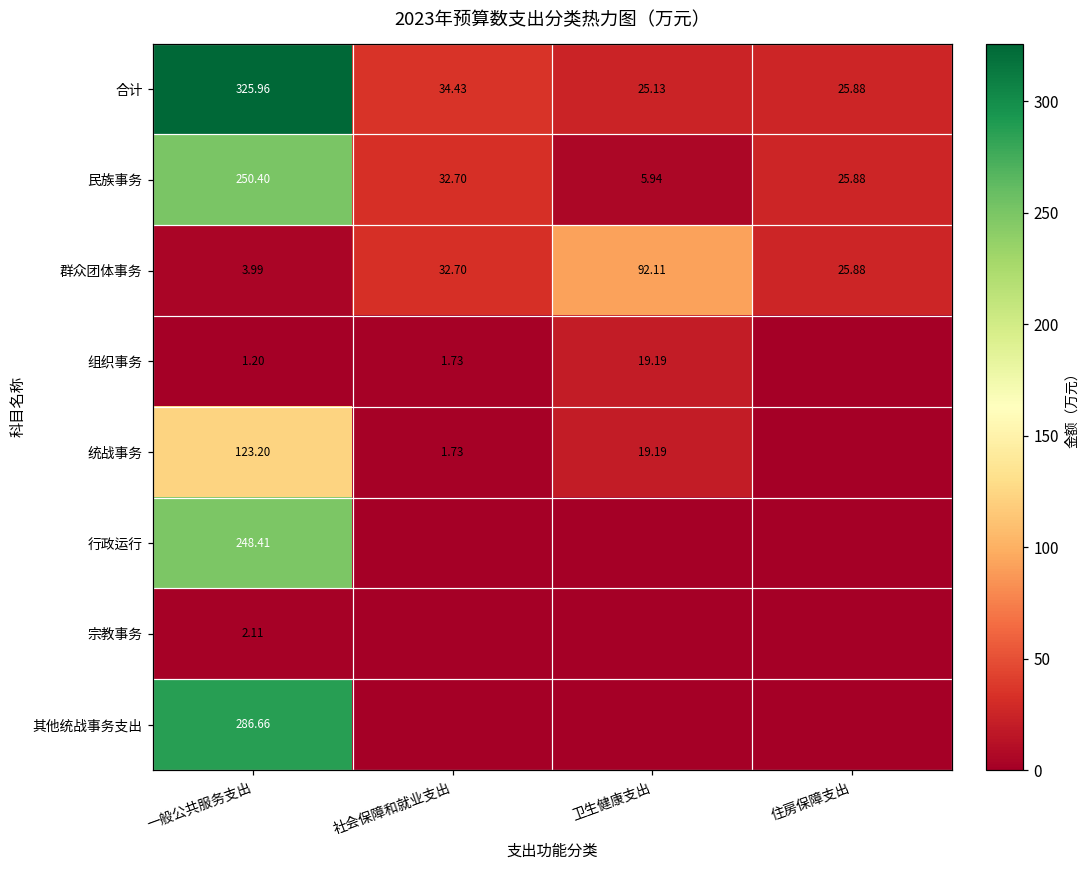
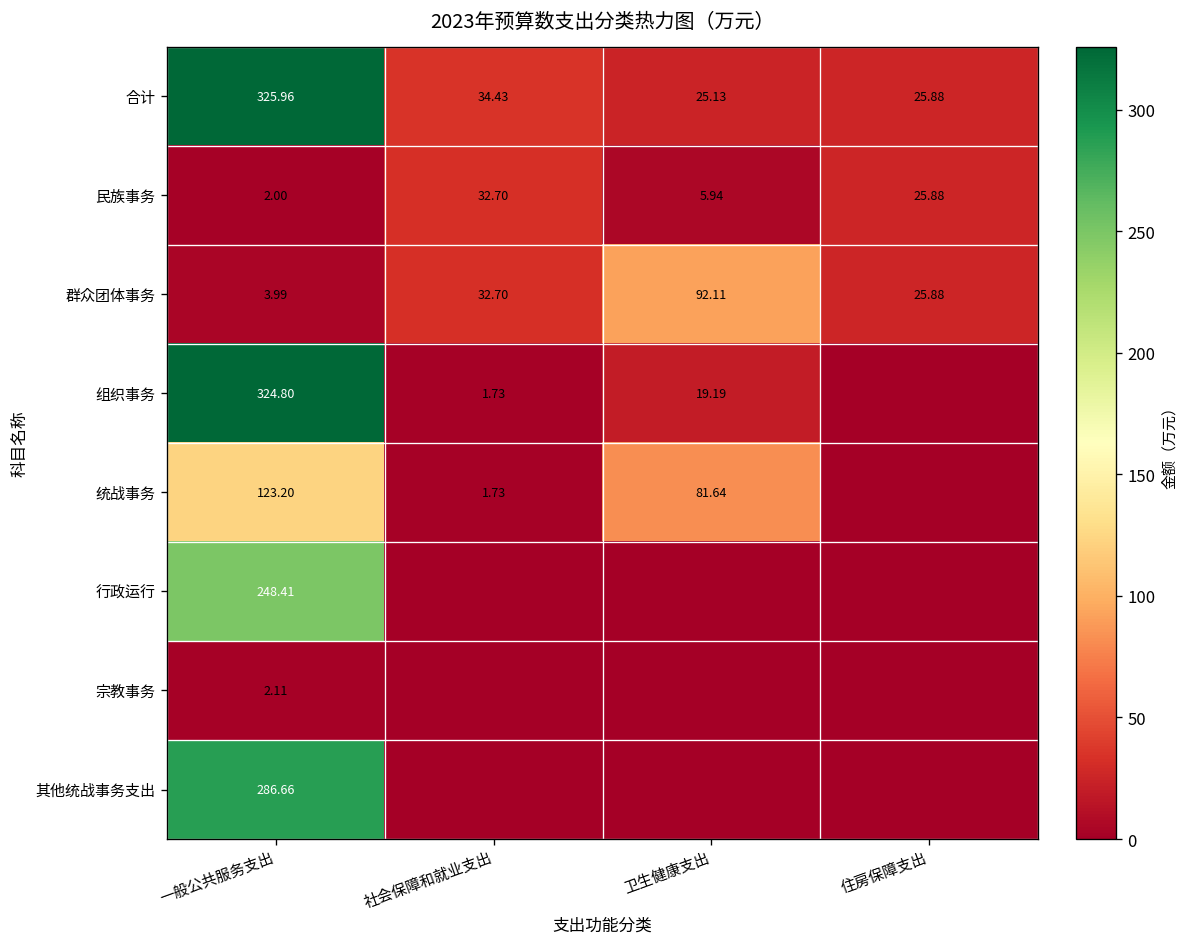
  {
    "合计": {
      "一般公共服务支出": 325.96,
      "社会保障和就业支出": 34.43,
      "卫生健康支出": 25.13,
      "住房保障支出": 25.88
    },
    "民族事务": {
-     "一般公共服务支出": 250.40,
+     "一般公共服务支出": 2.00,
      "社会保障和就业支出": 32.70,
      "卫生健康支出": 5.94,
      "住房保障支出": 25.88
    },
    "群众团体事务": {
      "一般公共服务支出": 3.99,
      "社会保障和就业支出": 32.70,
      "卫生健康支出": 92.11,
      "住房保障支出": 25.88
    },
    "组织事务": {
-     "一般公共服务支出": 1.20,
+     "一般公共服务支出": 324.80,
      "社会保障和就业支出": 1.73,
      "卫生健康支出": 19.19
    },
    "统战事务": {
      "一般公共服务支出": 123.20,
      "社会保障和就业支出": 1.73,
-     "卫生健康支出": 19.19
+     "卫生健康支出": 81.64
    },
    "行政运行": {
      "一般公共服务支出": 248.41
    },
    "宗教事务": {
      "一般公共服务支出": 2.11
    },
    "其他统战事务支出": {
      "一般公共服务支出": 286.66
    }
  }
